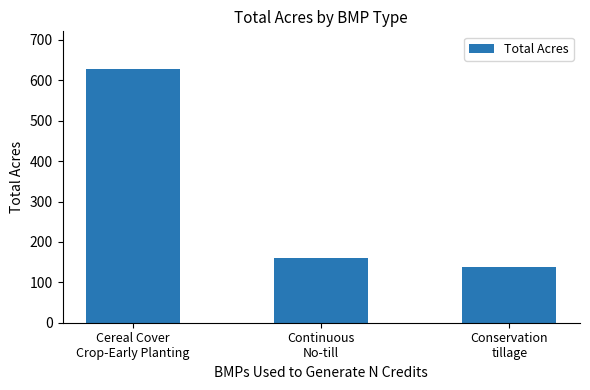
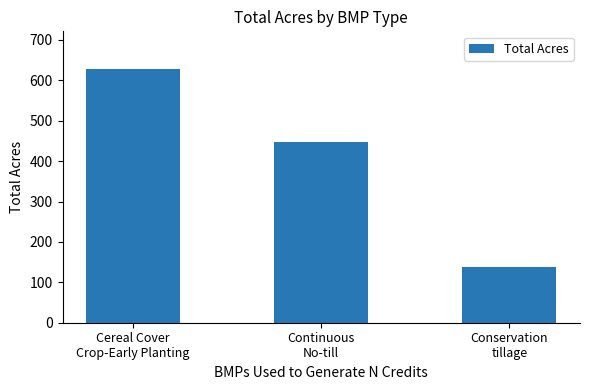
  {
    "Cereal Cover Crop-Early Planting": 630,
-   "Continuous No-till": 160,
+   "Continuous No-till": 450,
    "Conservation tillage": 140
  }
